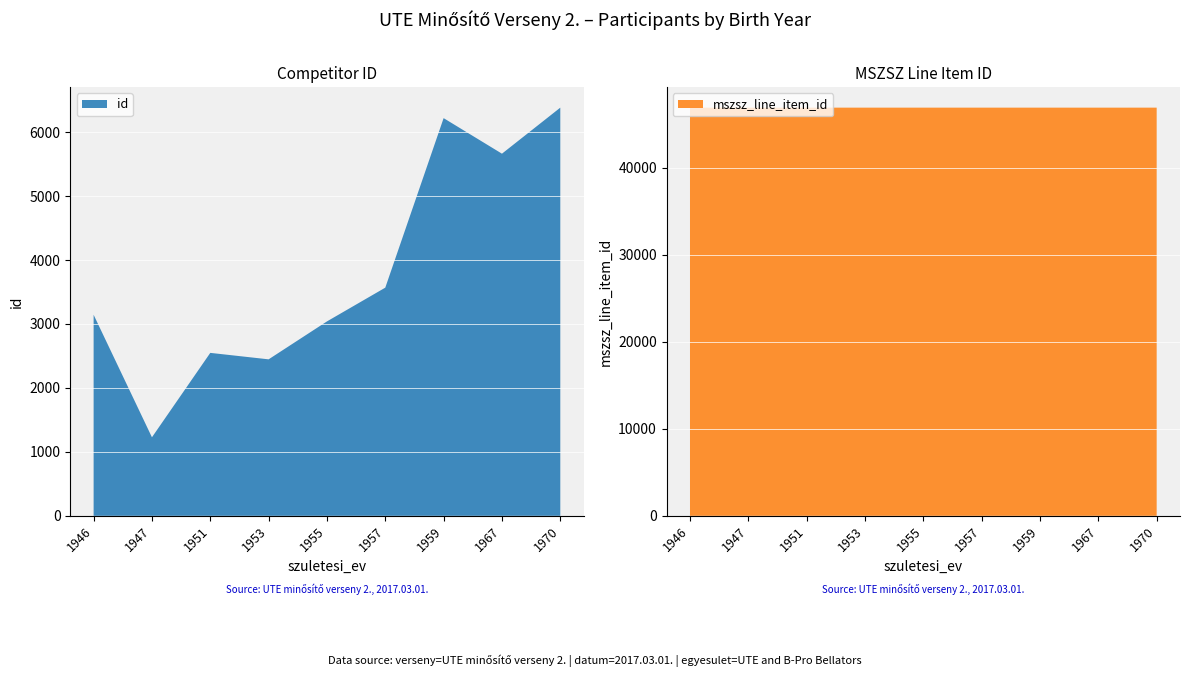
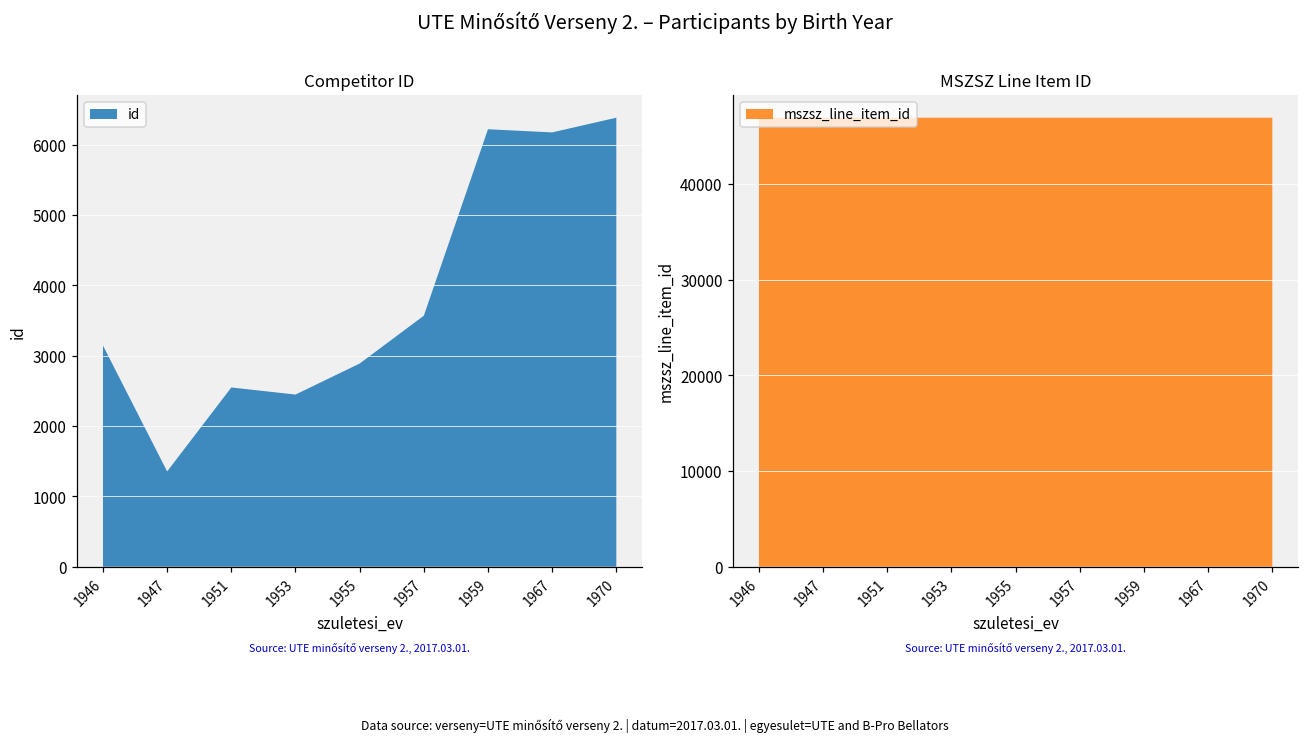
  {
    "Competitor ID": {
      "1946": 3100,
-     "1947": 1200,
+     "1947": 1400,
      "1951": 2500,
      "1953": 2400,
-     "1955": 3000,
+     "1955": 2900,
      "1957": 3600,
      "1959": 6200,
-     "1967": 5700,
+     "1967": 6200,
      "1970": 6400
    },
    "MSZSZ Line Item ID": {
      "1953": 47000,
      "1955": 47000,
      "1957": 47000,
      "1959": 47000,
      "1967": 47000,
      "1970": 47000
    }
  }
